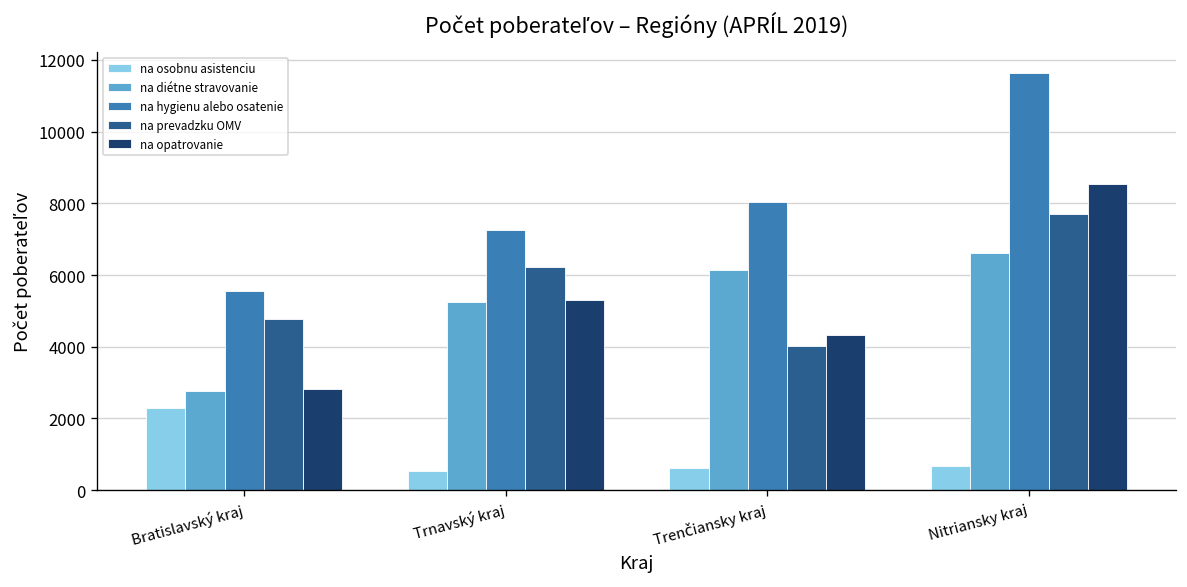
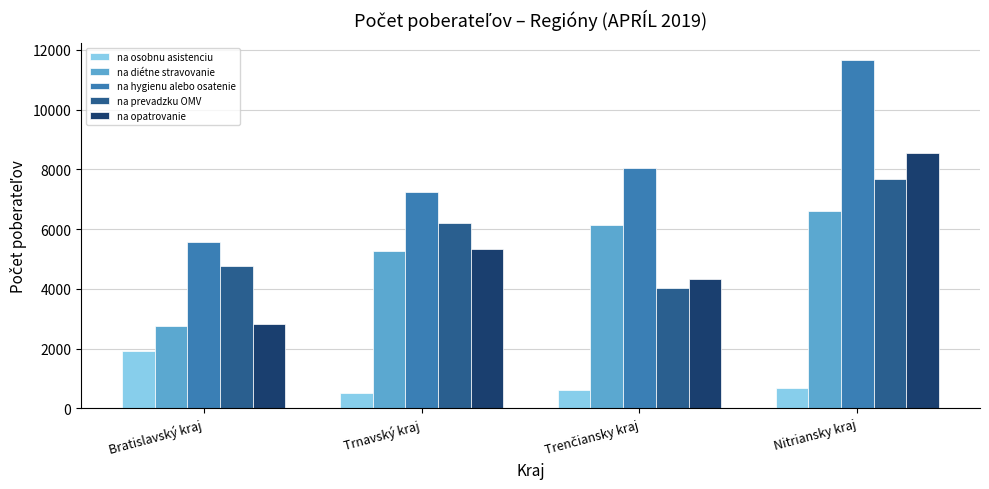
  {
    "na osobnu asistenciu": {
-     "Bratislavský kraj": 2300,
+     "Bratislavský kraj": 1900,
      "Trnavský kraj": 500,
      "Trenčiansky kraj": 600,
      "Nitriansky kraj": 700
    }
  }
